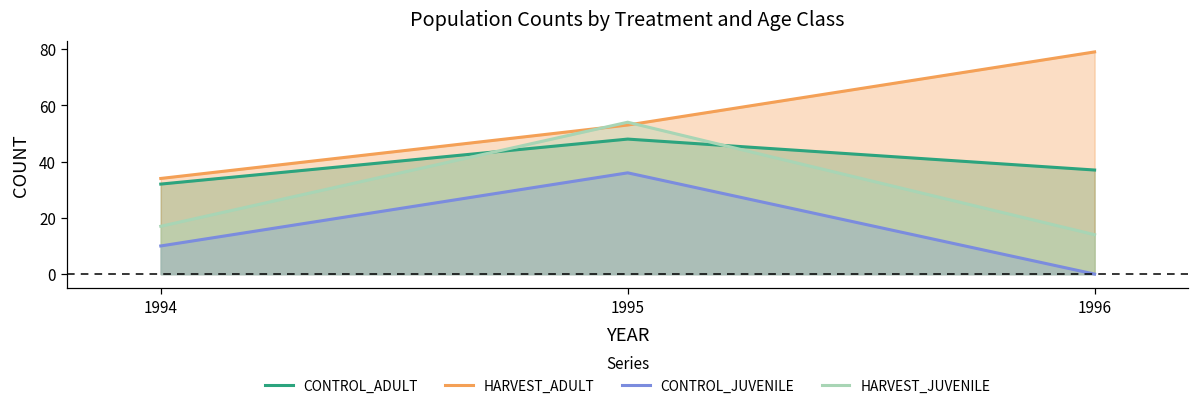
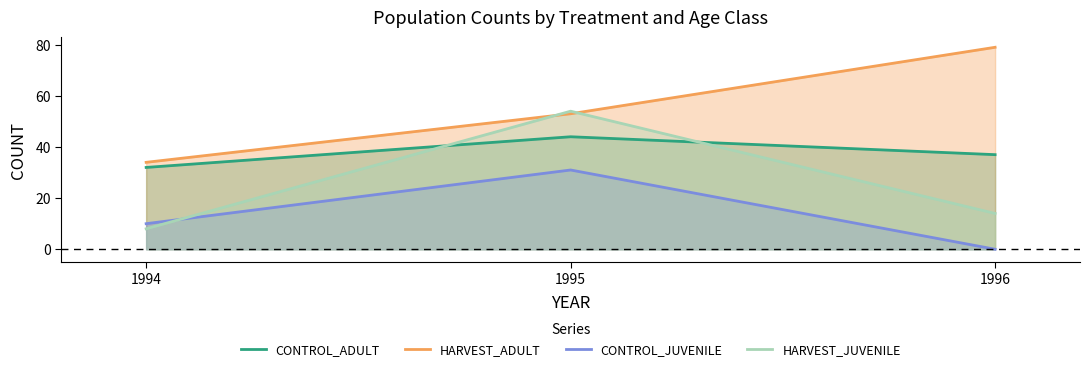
  {
    "CONTROL_ADULT": {
      "1994": 32,
-     "1995": 48,
+     "1995": 44,
      "1996": 37
    },
    "HARVEST_ADULT": {
      "1994": 34,
      "1995": 53,
      "1996": 79
    },
    "CONTROL_JUVENILE": {
      "1994": 10,
-     "1995": 36,
+     "1995": 31,
      "1996": 0
    },
    "HARVEST_JUVENILE": {
-     "1994": 17,
+     "1994": 8,
      "1995": 54,
      "1996": 14
    }
  }
